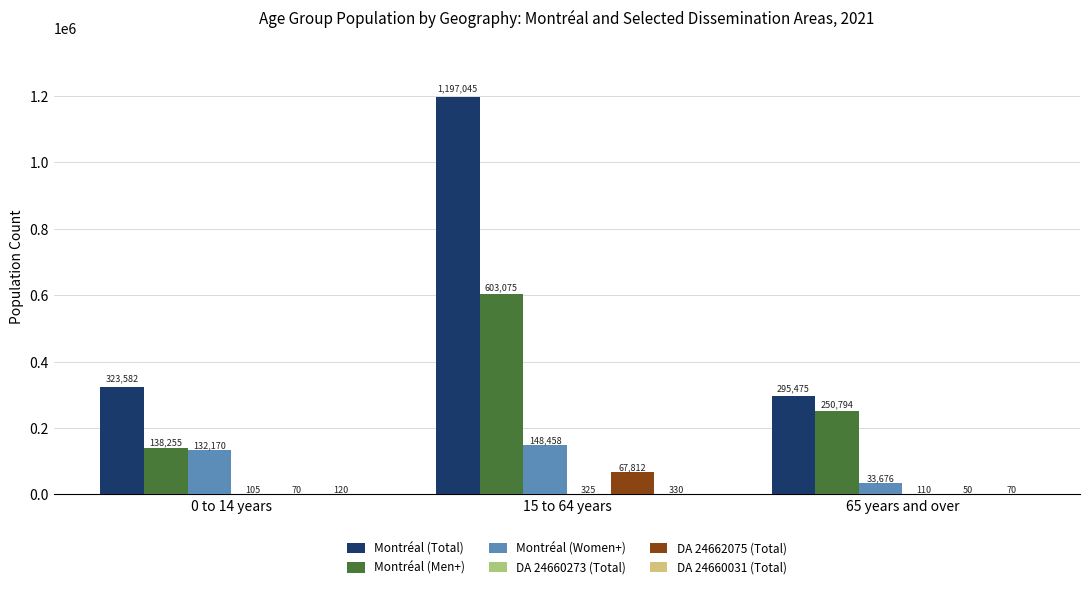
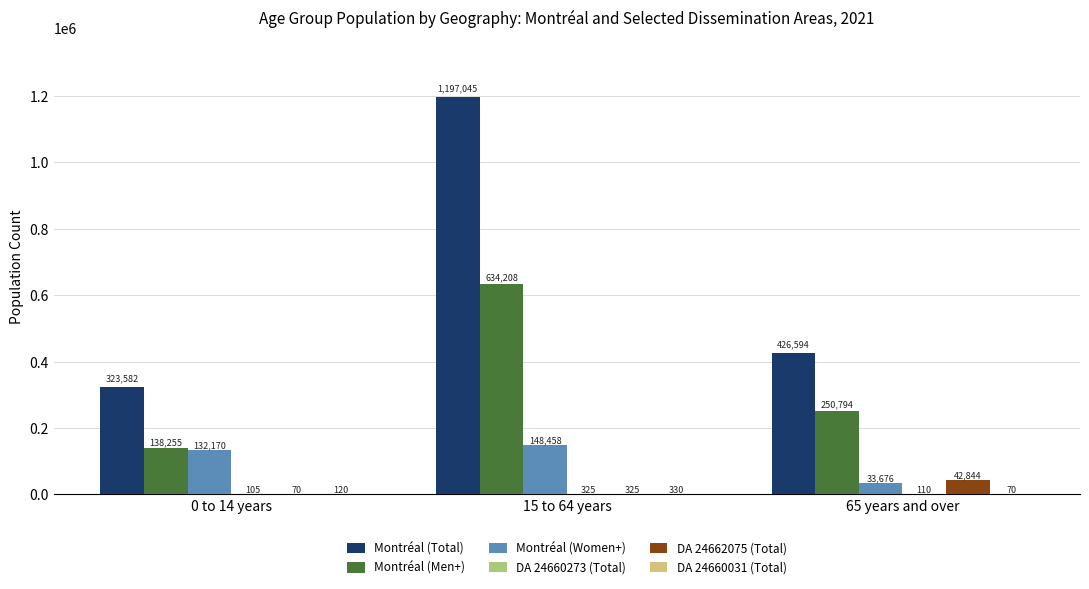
  {
    "Montréal (Total)": {
      "0 to 14 years": "323,582",
      "15 to 64 years": "1,197,045",
-     "65 years and over": "295,475"
+     "65 years and over": "426,594"
    },
    "Montréal (Men+)": {
      "0 to 14 years": "138,255",
-     "15 to 64 years": "603,075",
+     "15 to 64 years": "634,208",
      "65 years and over": "250,794"
    },
    "Montréal (Women+)": {
      "0 to 14 years": "132,170",
      "15 to 64 years": "148,458",
      "65 years and over": "33,676"
    },
    "DA 24662075 (Total)": {
      "0 to 14 years": "70",
-     "15 to 64 years": "67,812",
-     "65 years and over": "50"
+     "15 to 64 years": "325",
+     "65 years and over": "42,844"
    }
  }
